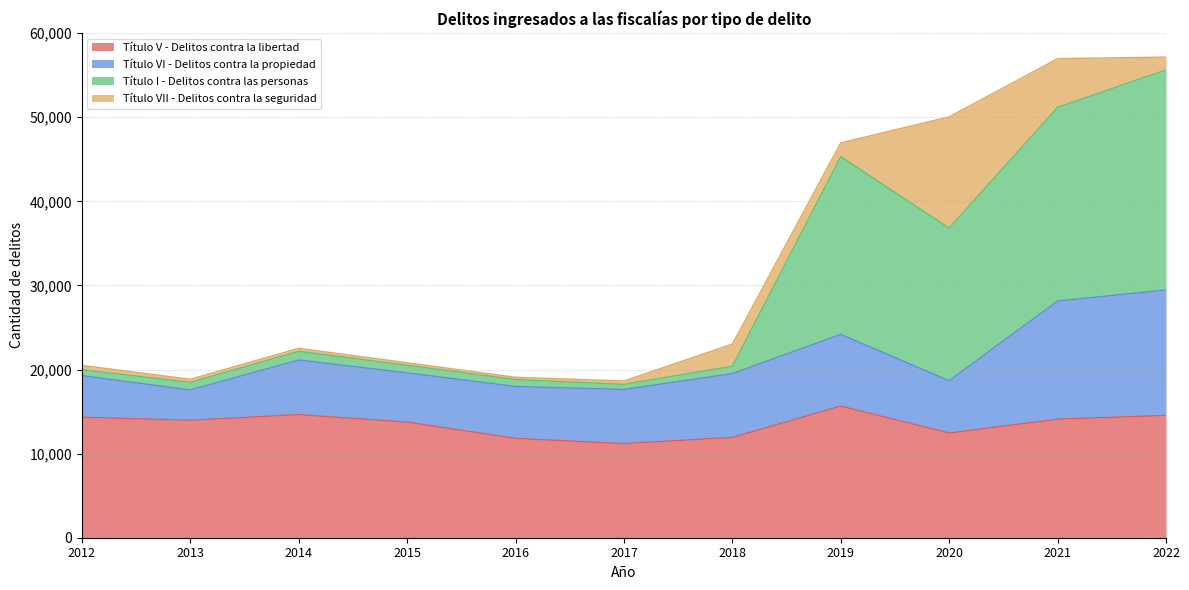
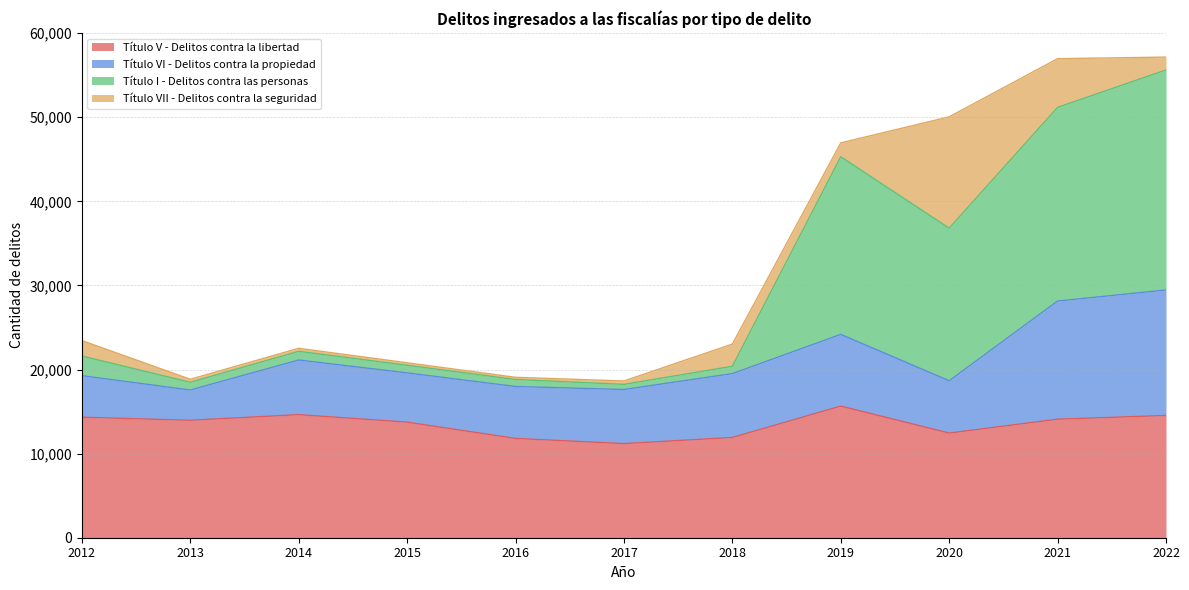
  {
    "Título V - Delitos contra la libertad": {
      "2012": "14,000",
      "2013": "14,000",
      "2014": "15,000",
      "2015": "14,000",
      "2016": "12,000",
      "2017": "11,000",
      "2018": "12,000",
      "2019": "16,000",
      "2020": "12,000",
      "2021": "14,000",
      "2022": "15,000"
    },
    "Título VI - Delitos contra la propiedad": {
      "2012": "5,000",
      "2013": "4,000",
      "2014": "6,000",
      "2015": "6,000",
      "2016": "6,000",
      "2017": "6,000",
      "2018": "8,000",
      "2019": "9,000",
      "2020": "6,000",
      "2021": "14,000",
      "2022": "15,000"
    },
    "Título I - Delitos contra las personas": {
-     "2012": "1,000",
+     "2012": "2,000",
      "2013": "1,000",
      "2014": "1,000",
      "2017": "1,000",
      "2018": "1,000",
      "2019": "21,000",
      "2020": "18,000",
      "2021": "23,000",
      "2022": "26,000"
    },
    "Título VII - Delitos contra la seguridad": {
-     "2012": "1,000",
+     "2012": "2,000",
      "2013": "0",
      "2014": "0",
      "2017": "0",
      "2018": "3,000",
      "2019": "2,000",
      "2020": "13,000",
      "2021": "6,000",
      "2022": "2,000"
    }
  }
